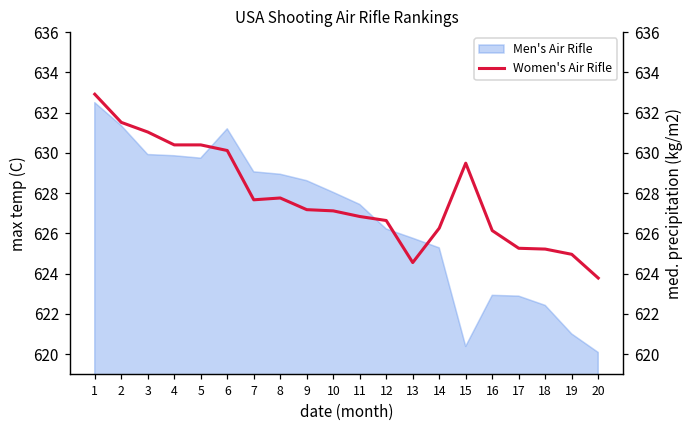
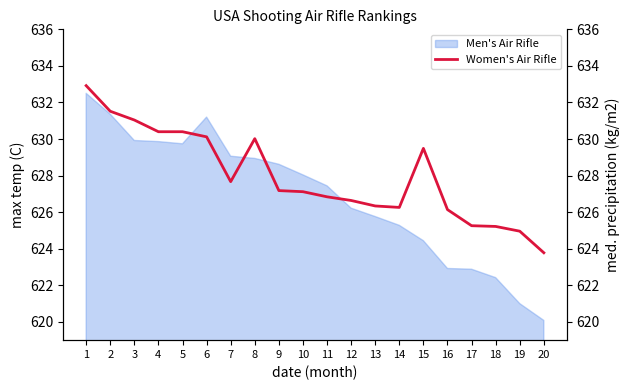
  {
    "Men's Air Rifle": {
      "1": 632.5,
      "2": 631.4,
      "3": 629.9,
      "4": 629.9,
      "5": 629.7,
      "6": 631.2,
      "7": 629.1,
      "8": 628.9,
      "9": 628.6,
      "10": 628.0,
      "11": 627.4,
      "12": 626.2,
      "13": 625.8,
      "14": 625.3,
-     "15": 620.4,
+     "15": 624.4,
      "16": 622.9,
      "17": 622.9,
      "18": 622.4,
      "19": 621.0,
      "20": 620.1
    },
    "Women's Air Rifle": {
      "1": 632.9,
      "2": 631.5,
      "3": 631.0,
      "4": 630.4,
      "5": 630.4,
      "6": 630.1,
      "7": 627.7,
-     "8": 627.8,
+     "8": 630.0,
      "9": 627.2,
      "10": 627.1,
      "11": 626.8,
      "12": 626.6,
-     "13": 624.6,
+     "13": 626.3,
      "14": 626.3,
      "15": 629.5,
      "16": 626.1,
      "17": 625.3,
      "18": 625.2,
      "19": 625.0,
      "20": 623.8
    }
  }
